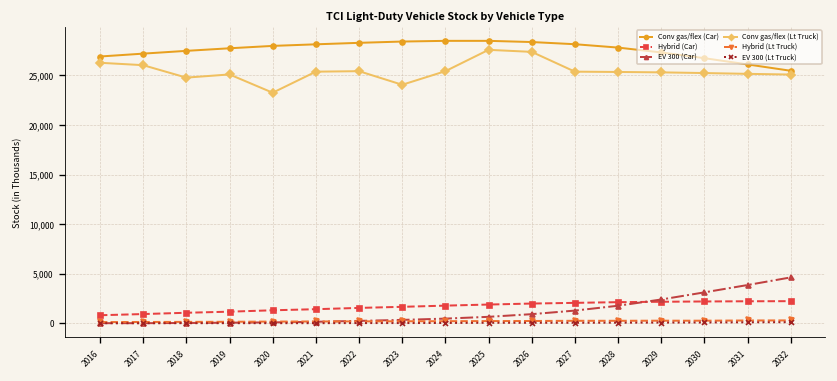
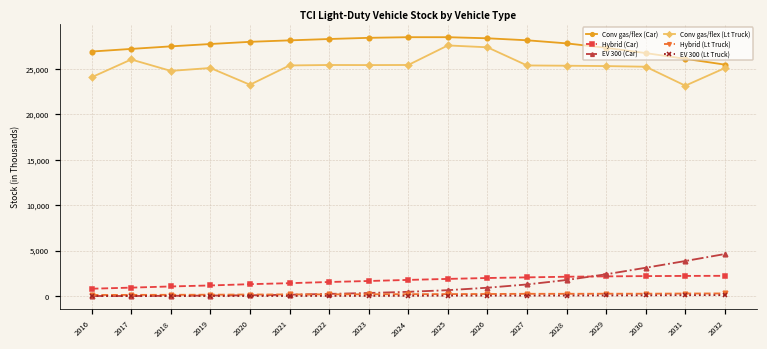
  {
    "Conv gas/flex (Lt Truck)": {
-     "2016": "26,000",
+     "2016": "24,000",
      "2017": "26,000",
      "2018": "25,000",
      "2019": "25,000",
      "2020": "23,000",
      "2021": "25,000",
      "2022": "25,000",
-     "2023": "24,000",
+     "2023": "25,000",
      "2024": "25,000",
      "2025": "28,000",
      "2026": "27,000",
      "2027": "25,000",
      "2028": "25,000",
      "2029": "25,000",
      "2030": "25,000",
-     "2031": "25,000",
+     "2031": "23,000",
      "2032": "25,000"
    }
  }
